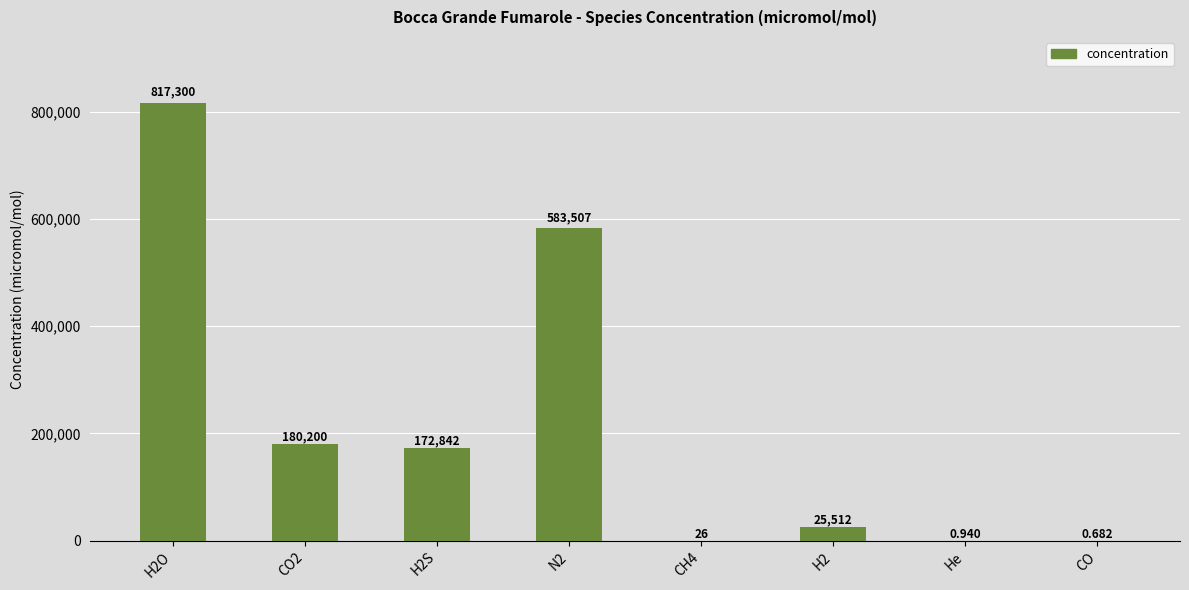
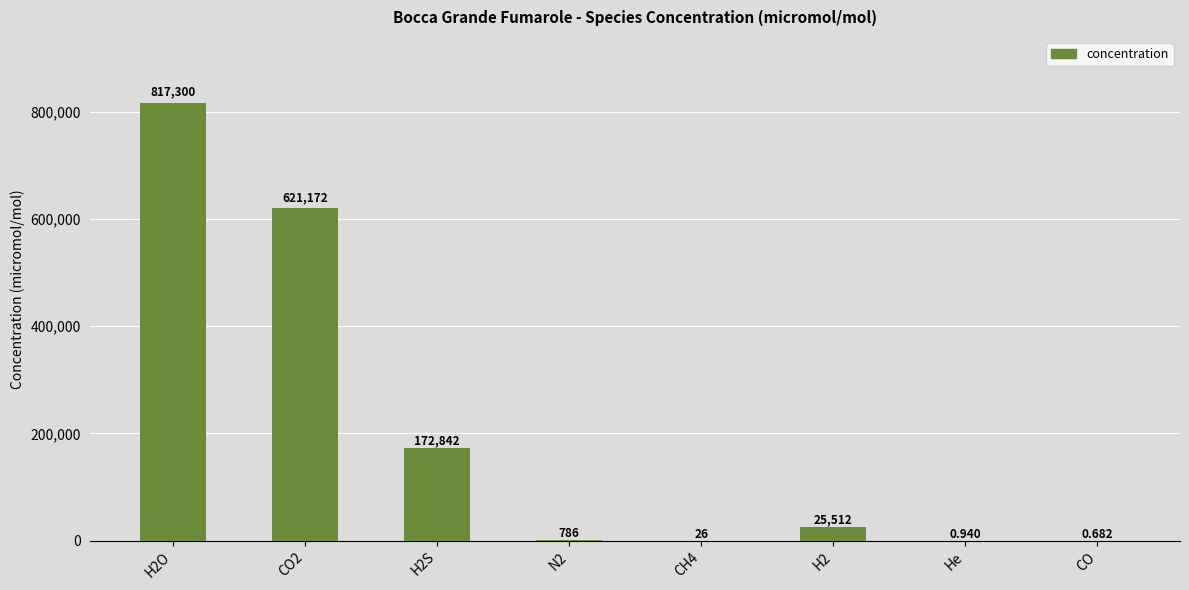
  {
    "H2O": "817,300",
-   "CO2": "180,200",
+   "CO2": "621,172",
    "H2S": "172,842",
-   "N2": "583,507",
+   "N2": "786",
    "CH4": "26",
    "H2": "25,512",
    "He": "0.940",
    "CO": "0.682"
  }
